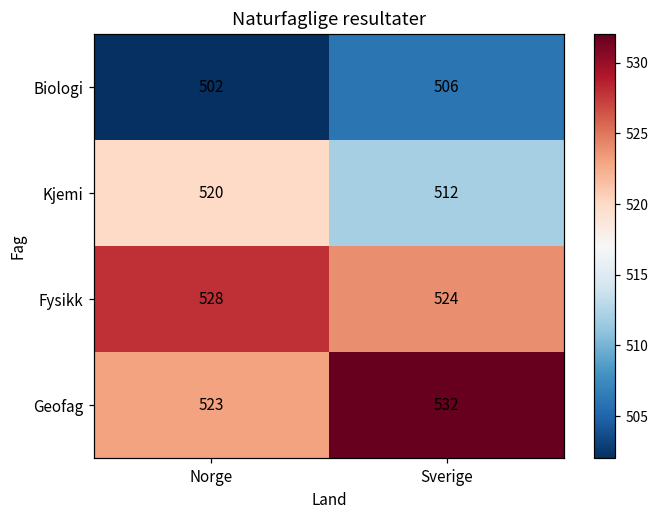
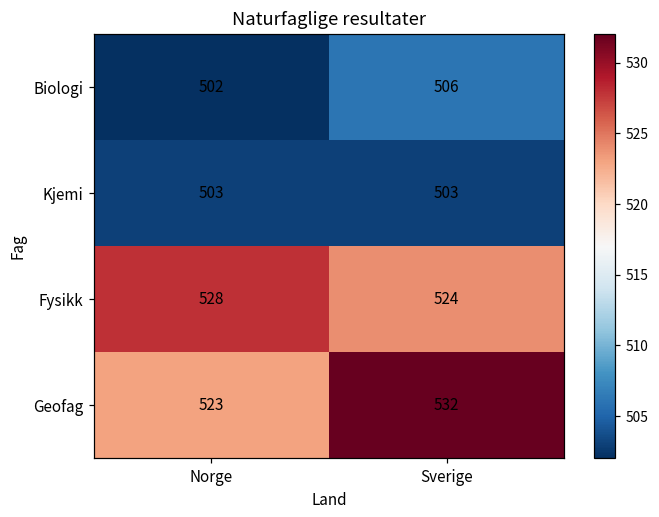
  {
    "Biologi": {
      "Norge": 502,
      "Sverige": 506
    },
    "Kjemi": {
-     "Norge": 520,
-     "Sverige": 512
+     "Norge": 503,
+     "Sverige": 503
    },
    "Fysikk": {
      "Norge": 528,
      "Sverige": 524
    },
    "Geofag": {
      "Norge": 523,
      "Sverige": 532
    }
  }
